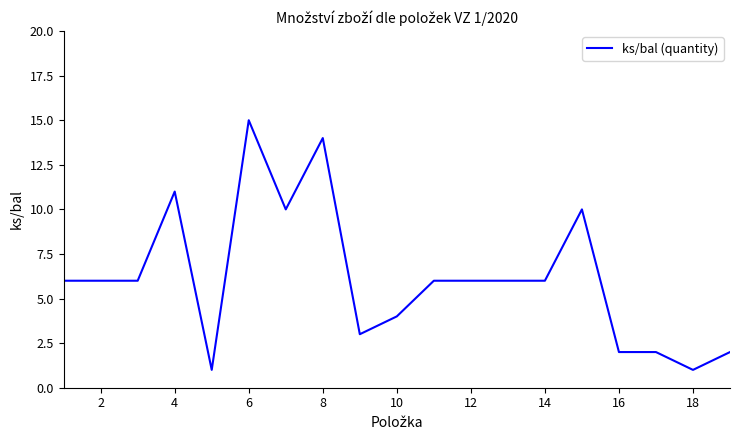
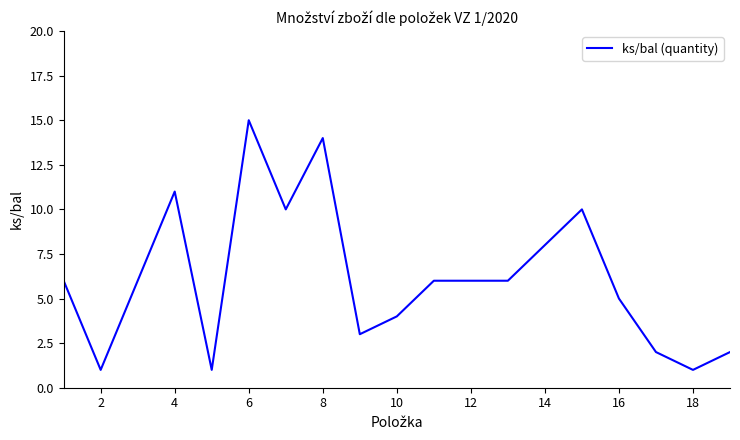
  {
-   "2": 6,
+   "2": 1,
    "4": 11,
    "6": 15,
    "8": 14,
    "10": 4,
    "12": 6,
-   "14": 6,
-   "16": 2,
+   "14": 8,
+   "16": 5,
    "18": 1
  }
